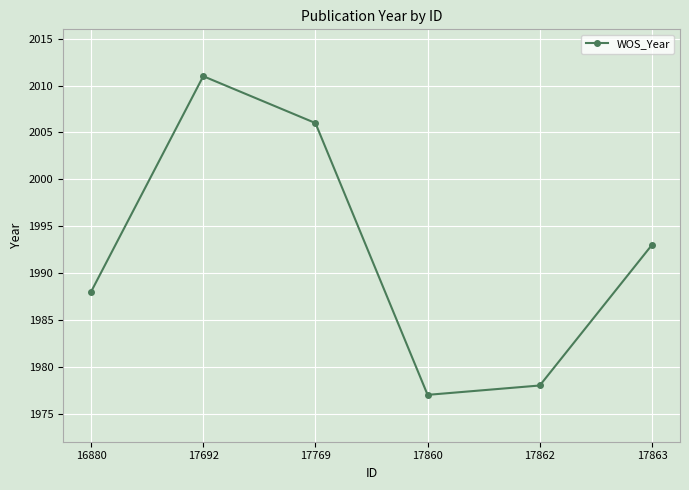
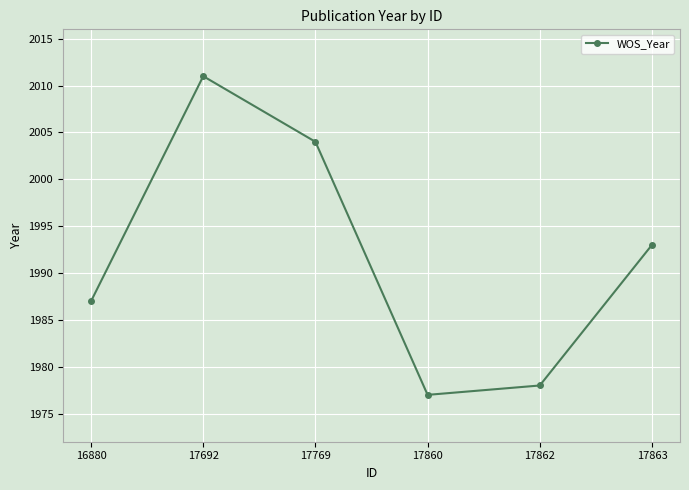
  {
-   "16880": 1988,
+   "16880": 1987,
    "17692": 2011,
-   "17769": 2006,
+   "17769": 2004,
    "17860": 1977,
    "17862": 1978,
    "17863": 1993
  }
